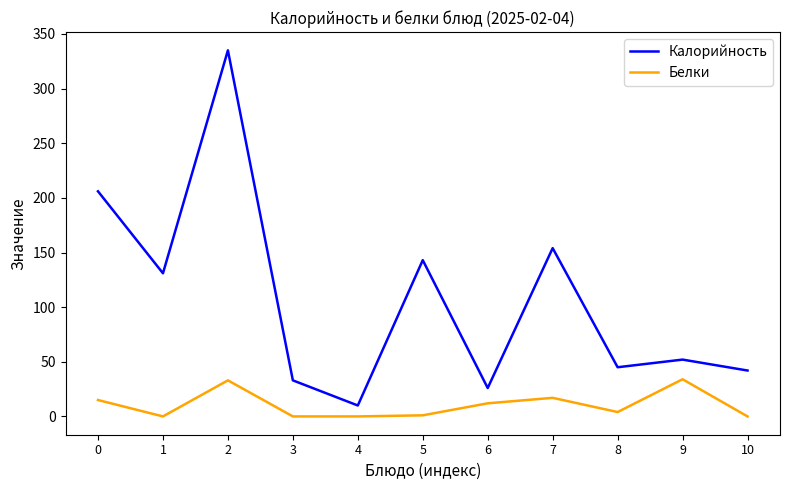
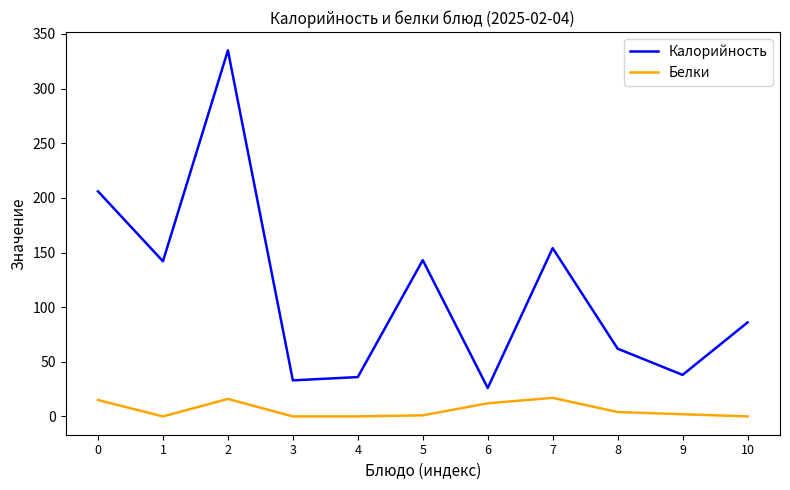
  {
    "Калорийность": {
      "0": 206,
-     "1": 131,
+     "1": 142,
      "2": 335,
      "3": 33,
-     "4": 10,
+     "4": 36,
      "5": 143,
      "6": 26,
      "7": 154,
-     "8": 45,
-     "9": 52,
-     "10": 42
+     "8": 62,
+     "9": 38,
+     "10": 86
    },
    "Белки": {
      "0": 15,
      "1": 0,
-     "2": 33,
+     "2": 16,
      "3": 0,
      "4": 0,
      "5": 1,
      "6": 12,
      "7": 17,
      "8": 4,
-     "9": 34,
+     "9": 2,
      "10": 0
    }
  }
